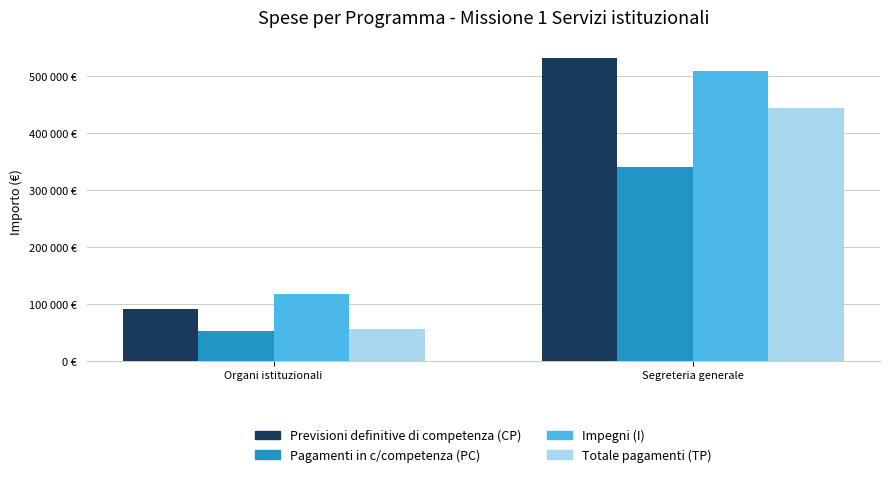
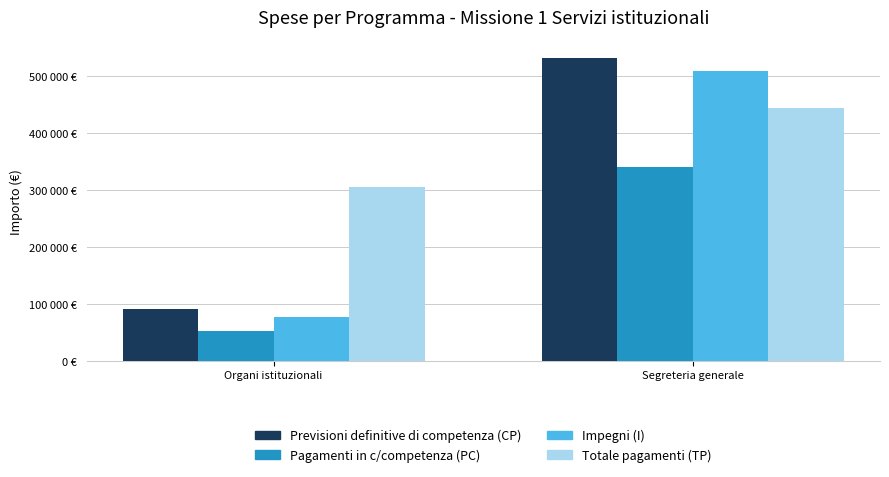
  {
    "Previsioni definitive di competenza (CP)": {
      "Organi istituzionali": "90000 €",
      "Segreteria generale": "530000 €"
    },
    "Pagamenti in c/competenza (PC)": {
      "Organi istituzionali": "50000 €",
      "Segreteria generale": "340000 €"
    },
    "Impegni (I)": {
-     "Organi istituzionali": "120000 €",
+     "Organi istituzionali": "80000 €",
      "Segreteria generale": "510000 €"
    },
    "Totale pagamenti (TP)": {
-     "Organi istituzionali": "60000 €",
+     "Organi istituzionali": "310000 €",
      "Segreteria generale": "450000 €"
    }
  }
